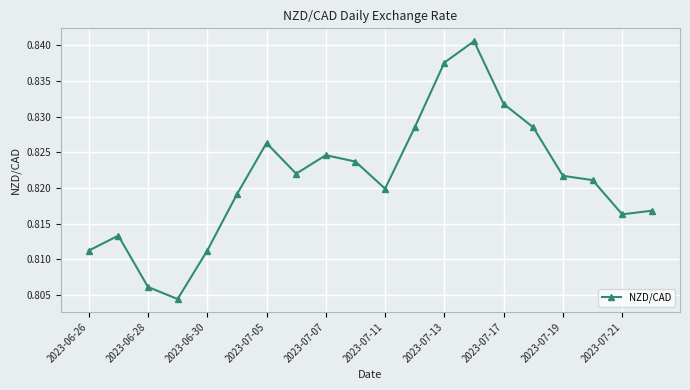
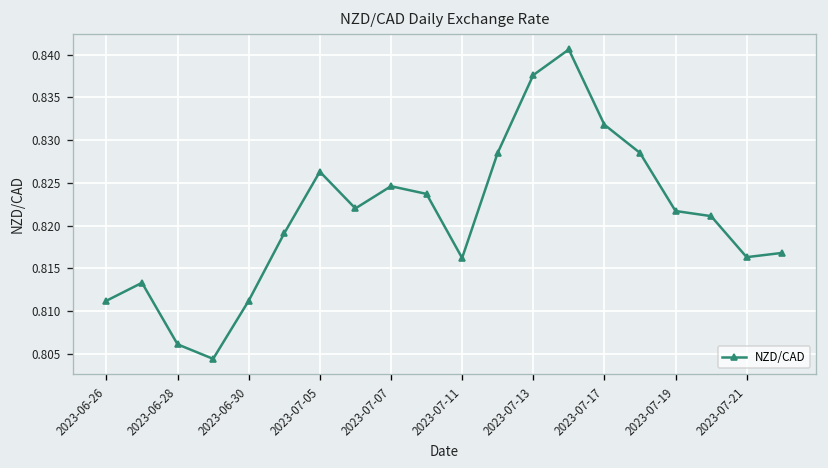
  {
    "2023-06-26": 0.811,
    "2023-06-28": 0.806,
    "2023-06-30": 0.811,
    "2023-07-05": 0.826,
    "2023-07-07": 0.825,
-   "2023-07-11": 0.820,
+   "2023-07-11": 0.816,
    "2023-07-13": 0.838,
    "2023-07-17": 0.832,
    "2023-07-19": 0.822,
    "2023-07-21": 0.816
  }
